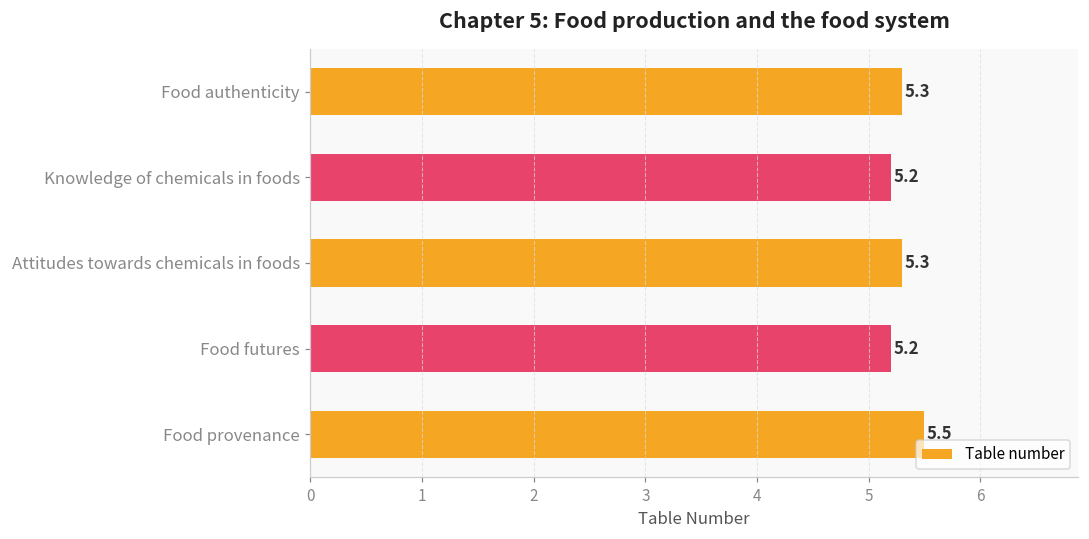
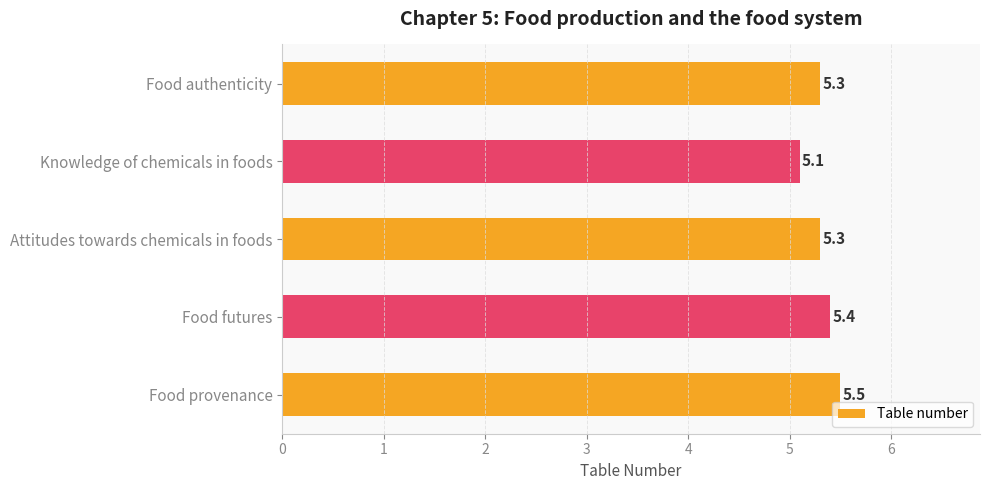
  {
    "Food authenticity": 5.3,
-   "Knowledge of chemicals in foods": 5.2,
+   "Knowledge of chemicals in foods": 5.1,
    "Attitudes towards chemicals in foods": 5.3,
-   "Food futures": 5.2
+   "Food futures": 5.4
  }
